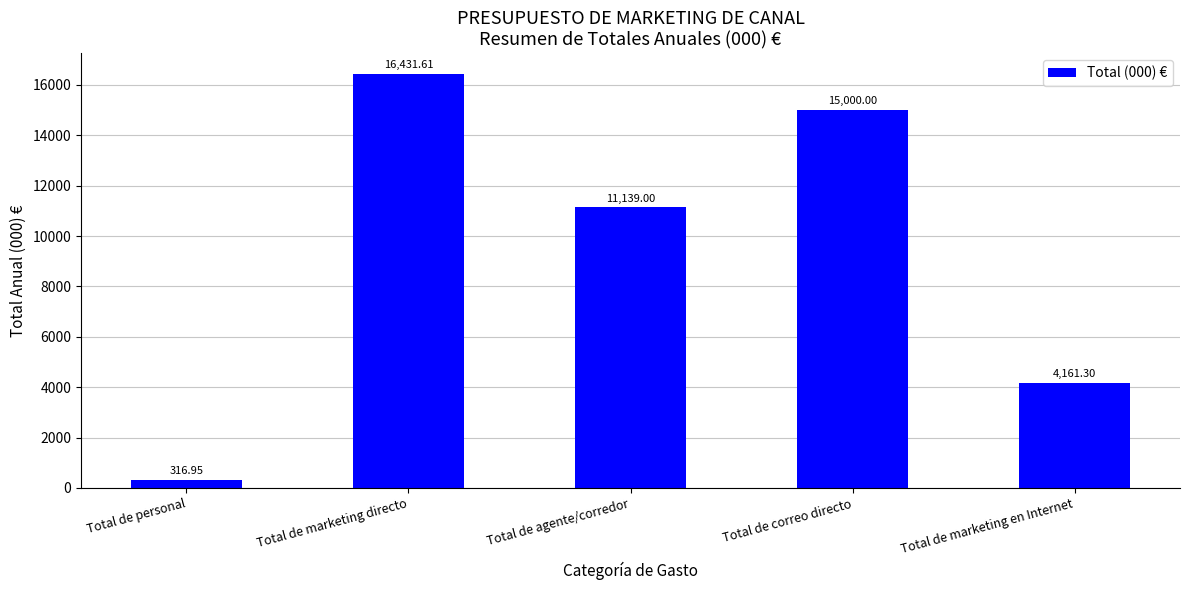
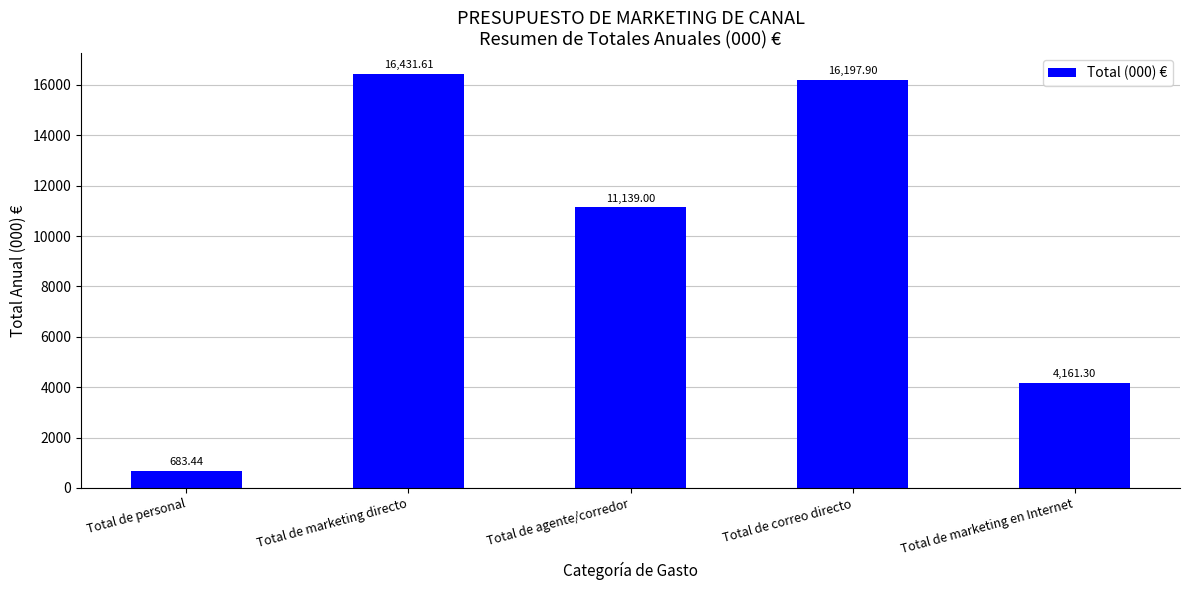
  {
-   "Total de personal": "316.95",
+   "Total de personal": "683.44",
    "Total de marketing directo": "16,431.61",
    "Total de agente/corredor": "11,139.00",
-   "Total de correo directo": "15,000.00",
+   "Total de correo directo": "16,197.90",
    "Total de marketing en Internet": "4,161.30"
  }
